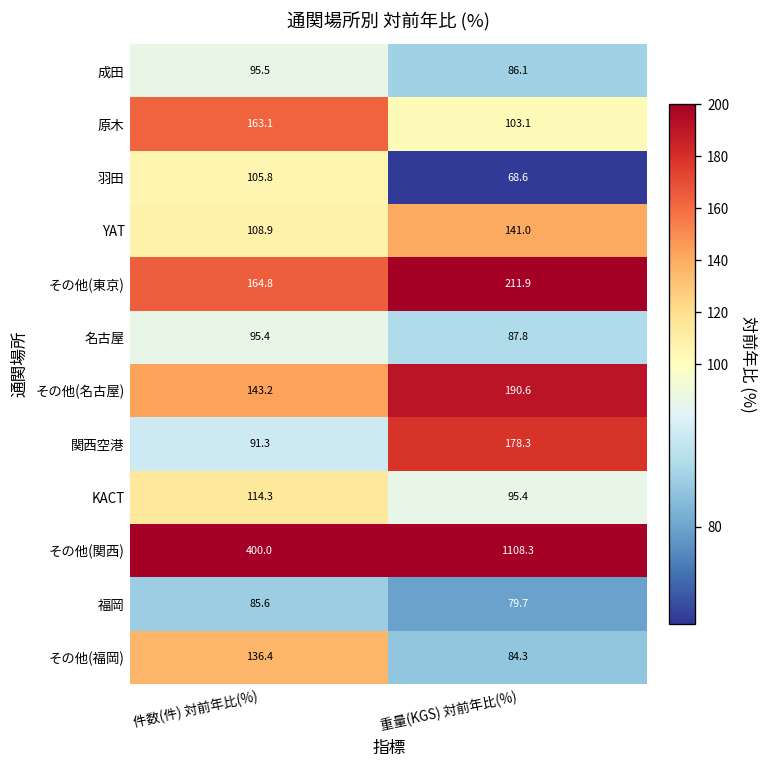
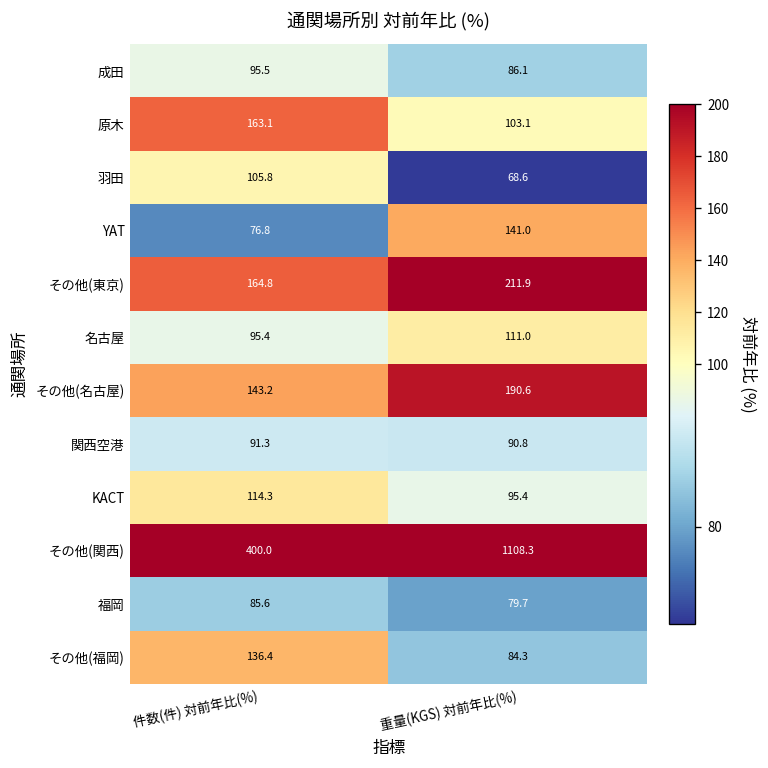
  {
    "成田": {
      "件数(件) 対前年比(%)": 95.5,
      "重量(KGS) 対前年比(%)": 86.1
    },
    "原木": {
      "件数(件) 対前年比(%)": 163.1,
      "重量(KGS) 対前年比(%)": 103.1
    },
    "羽田": {
      "件数(件) 対前年比(%)": 105.8,
      "重量(KGS) 対前年比(%)": 68.6
    },
    "YAT": {
-     "件数(件) 対前年比(%)": 108.9,
+     "件数(件) 対前年比(%)": 76.8,
      "重量(KGS) 対前年比(%)": 141.0
    },
    "その他(東京)": {
      "件数(件) 対前年比(%)": 164.8,
      "重量(KGS) 対前年比(%)": 211.9
    },
    "名古屋": {
      "件数(件) 対前年比(%)": 95.4,
-     "重量(KGS) 対前年比(%)": 87.8
+     "重量(KGS) 対前年比(%)": 111.0
    },
    "その他(名古屋)": {
      "件数(件) 対前年比(%)": 143.2,
      "重量(KGS) 対前年比(%)": 190.6
    },
    "関西空港": {
      "件数(件) 対前年比(%)": 91.3,
-     "重量(KGS) 対前年比(%)": 178.3
+     "重量(KGS) 対前年比(%)": 90.8
    },
    "KACT": {
      "件数(件) 対前年比(%)": 114.3,
      "重量(KGS) 対前年比(%)": 95.4
    },
    "その他(関西)": {
      "件数(件) 対前年比(%)": 400.0,
      "重量(KGS) 対前年比(%)": 1108.3
    },
    "福岡": {
      "件数(件) 対前年比(%)": 85.6,
      "重量(KGS) 対前年比(%)": 79.7
    },
    "その他(福岡)": {
      "件数(件) 対前年比(%)": 136.4,
      "重量(KGS) 対前年比(%)": 84.3
    }
  }
